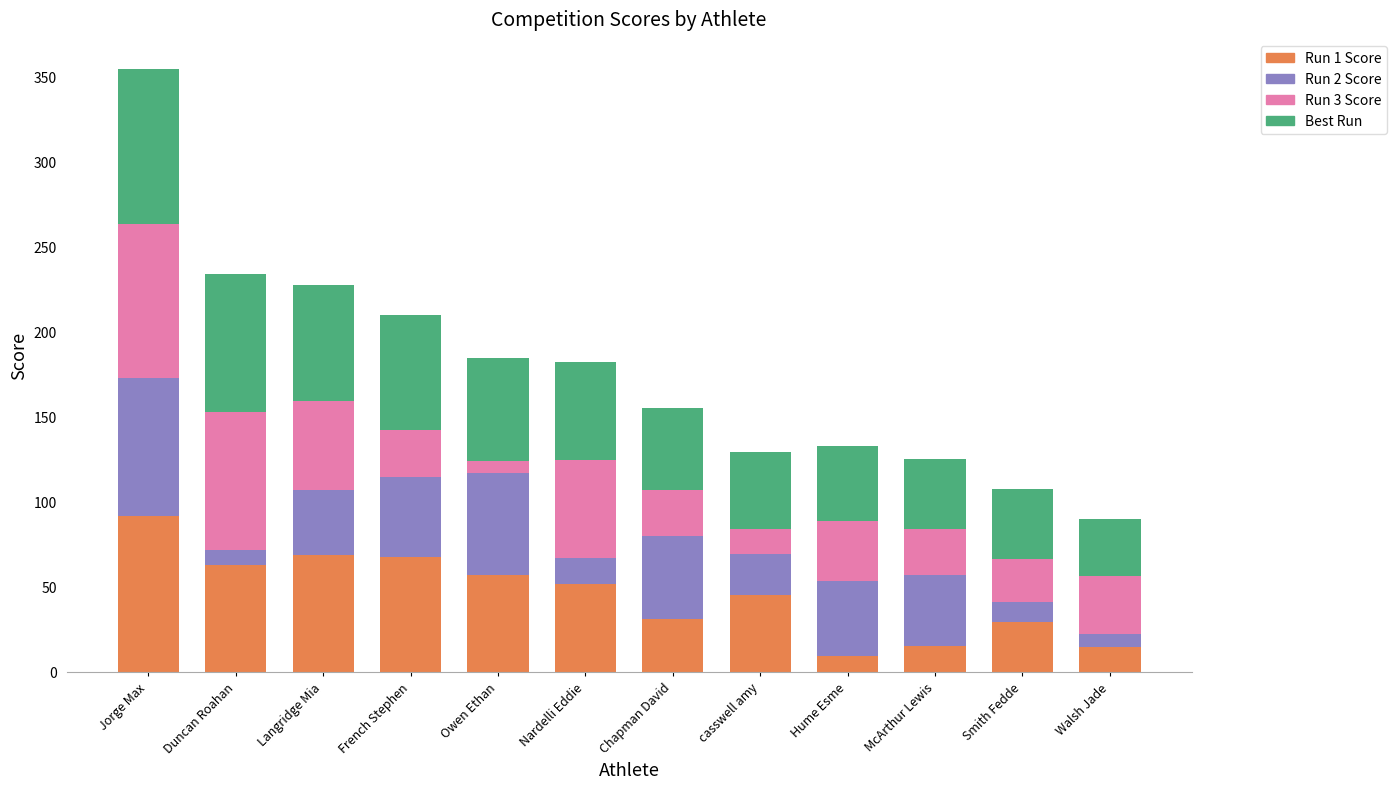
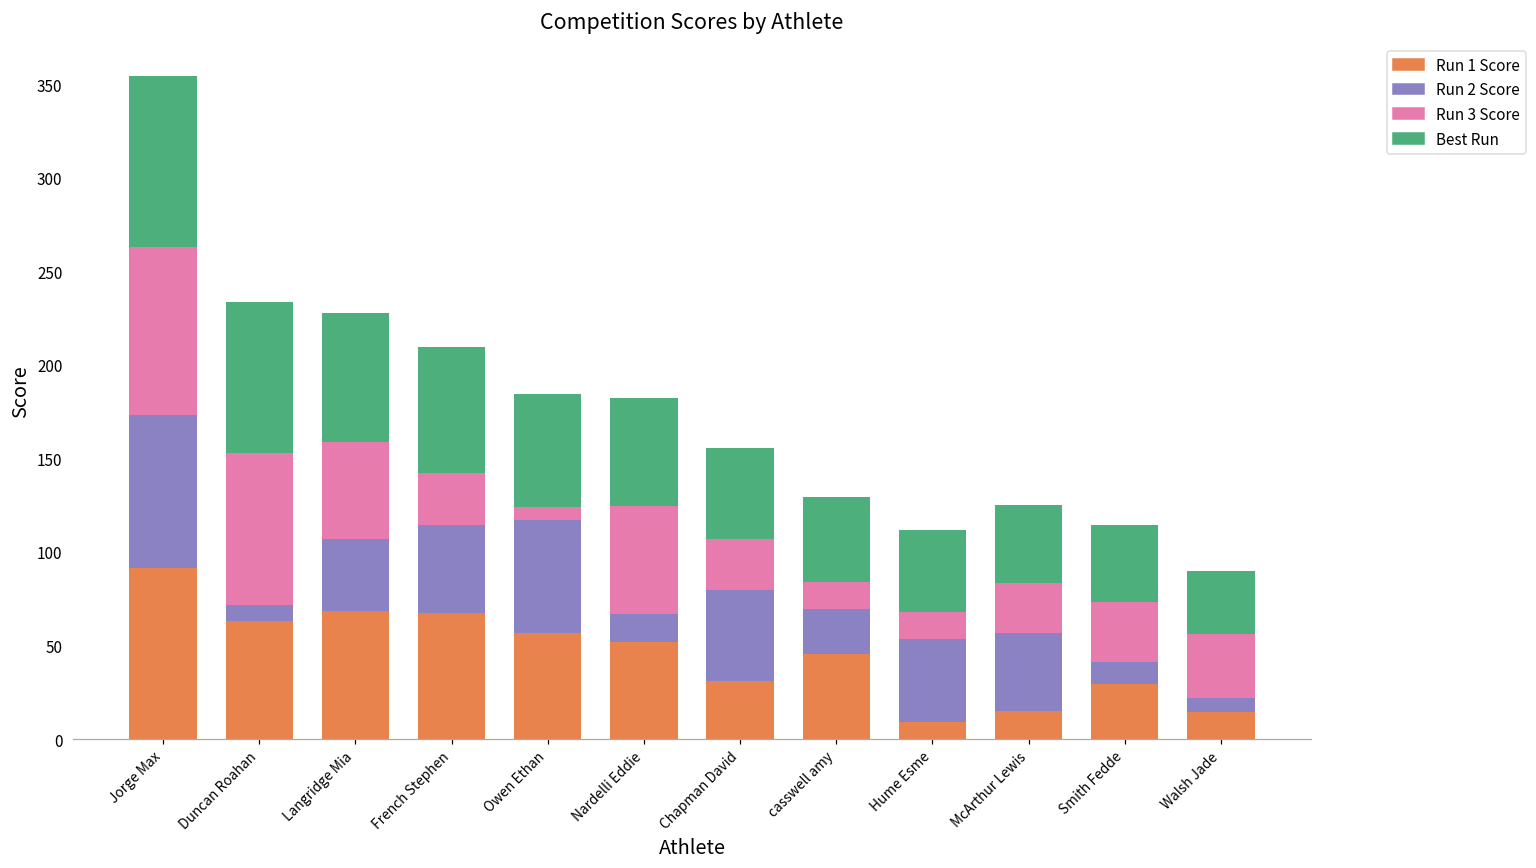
  {
    "Run 1 Score": {
      "Jorge Max": 91,
      "Duncan Roahan": 63,
      "Langridge Mia": 69,
      "French Stephen": 67,
      "Owen Ethan": 57,
      "Nardelli Eddie": 52,
      "Chapman David": 31,
      "casswell amy": 45,
      "Hume Esme": 9,
      "McArthur Lewis": 15,
      "Smith Fedde": 29,
      "Walsh Jade": 15
    },
    "Run 2 Score": {
      "Jorge Max": 82,
      "Duncan Roahan": 9,
      "Langridge Mia": 38,
      "French Stephen": 47,
      "Owen Ethan": 60,
      "Nardelli Eddie": 15,
      "Chapman David": 49,
      "casswell amy": 24,
      "Hume Esme": 44,
      "McArthur Lewis": 42,
      "Smith Fedde": 12,
      "Walsh Jade": 7
    },
    "Run 3 Score": {
      "Jorge Max": 90,
      "Duncan Roahan": 81,
      "Langridge Mia": 52,
      "French Stephen": 28,
      "Owen Ethan": 7,
      "Nardelli Eddie": 58,
      "Chapman David": 27,
      "casswell amy": 15,
-     "Hume Esme": 35,
+     "Hume Esme": 15,
      "McArthur Lewis": 27,
-     "Smith Fedde": 25,
+     "Smith Fedde": 32,
      "Walsh Jade": 34
    },
    "Best Run": {
      "Jorge Max": 91,
      "Duncan Roahan": 81,
      "Langridge Mia": 69,
      "French Stephen": 67,
      "Owen Ethan": 60,
      "Nardelli Eddie": 58,
      "Chapman David": 49,
      "casswell amy": 45,
      "Hume Esme": 44,
      "McArthur Lewis": 42,
      "Smith Fedde": 41,
      "Walsh Jade": 34
    }
  }
